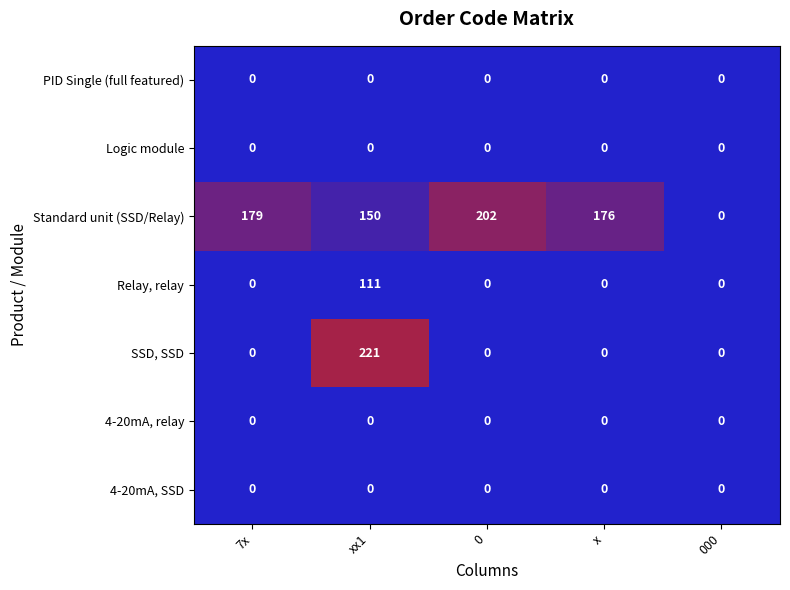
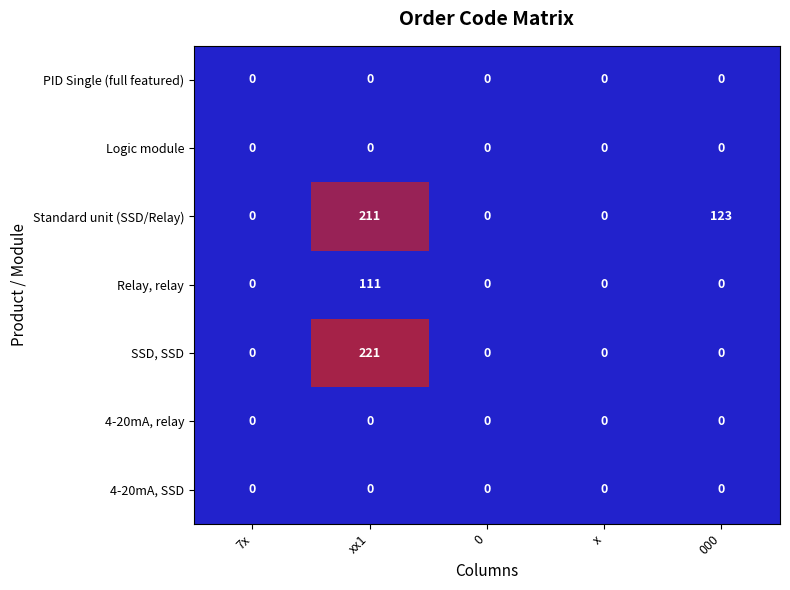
  {
    "PID Single (full featured)": {
      "7x": 0,
      "xx1": 0,
      "0": 0,
      "x": 0,
      "000": 0
    },
    "Logic module": {
      "7x": 0,
      "xx1": 0,
      "0": 0,
      "x": 0,
      "000": 0
    },
    "Standard unit (SSD/Relay)": {
-     "7x": 179,
-     "xx1": 150,
-     "0": 202,
-     "x": 176,
-     "000": 0
+     "7x": 0,
+     "xx1": 211,
+     "0": 0,
+     "x": 0,
+     "000": 123
    },
    "Relay, relay": {
      "7x": 0,
      "xx1": 111,
      "0": 0,
      "x": 0,
      "000": 0
    },
    "SSD, SSD": {
      "7x": 0,
      "xx1": 221,
      "0": 0,
      "x": 0,
      "000": 0
    },
    "4-20mA, relay": {
      "7x": 0,
      "xx1": 0,
      "0": 0,
      "x": 0,
      "000": 0
    },
    "4-20mA, SSD": {
      "7x": 0,
      "xx1": 0,
      "0": 0,
      "x": 0,
      "000": 0
    }
  }
